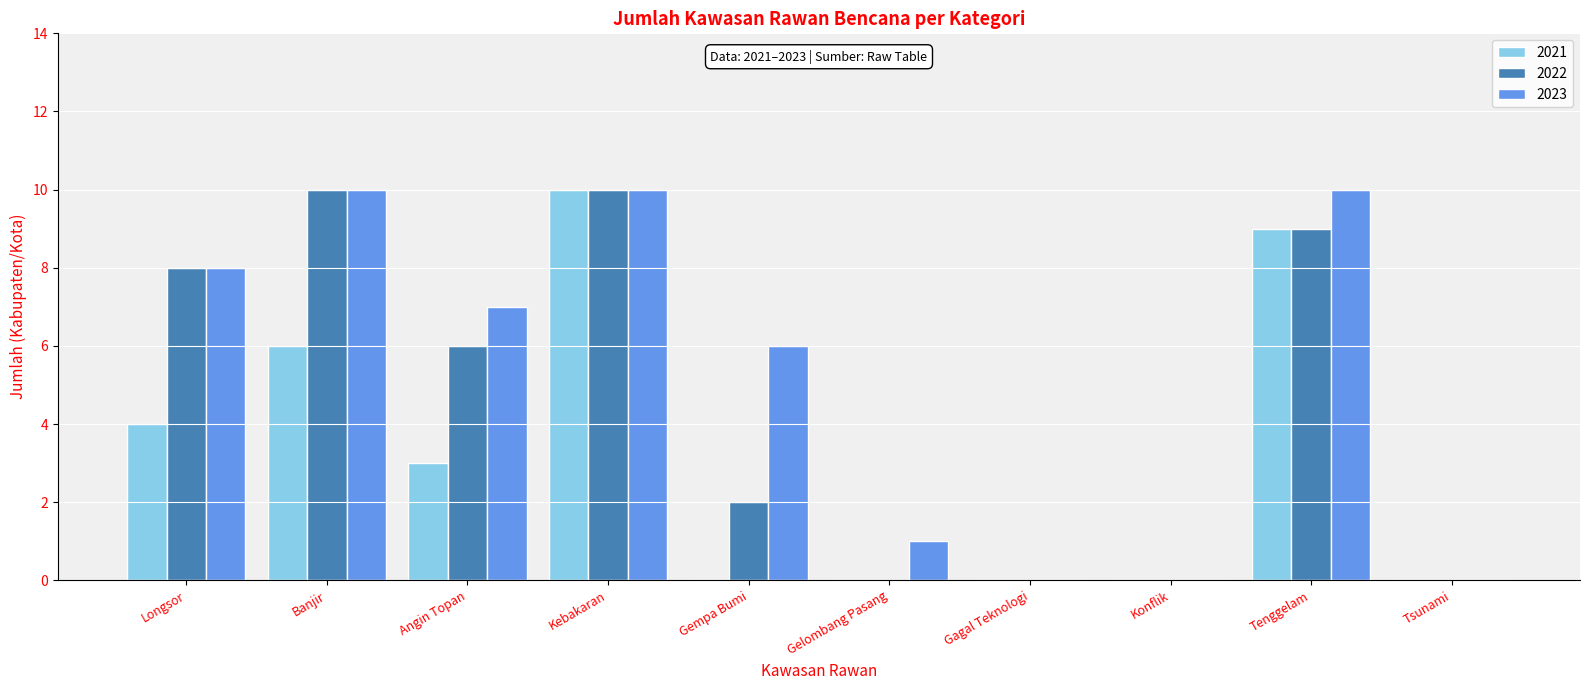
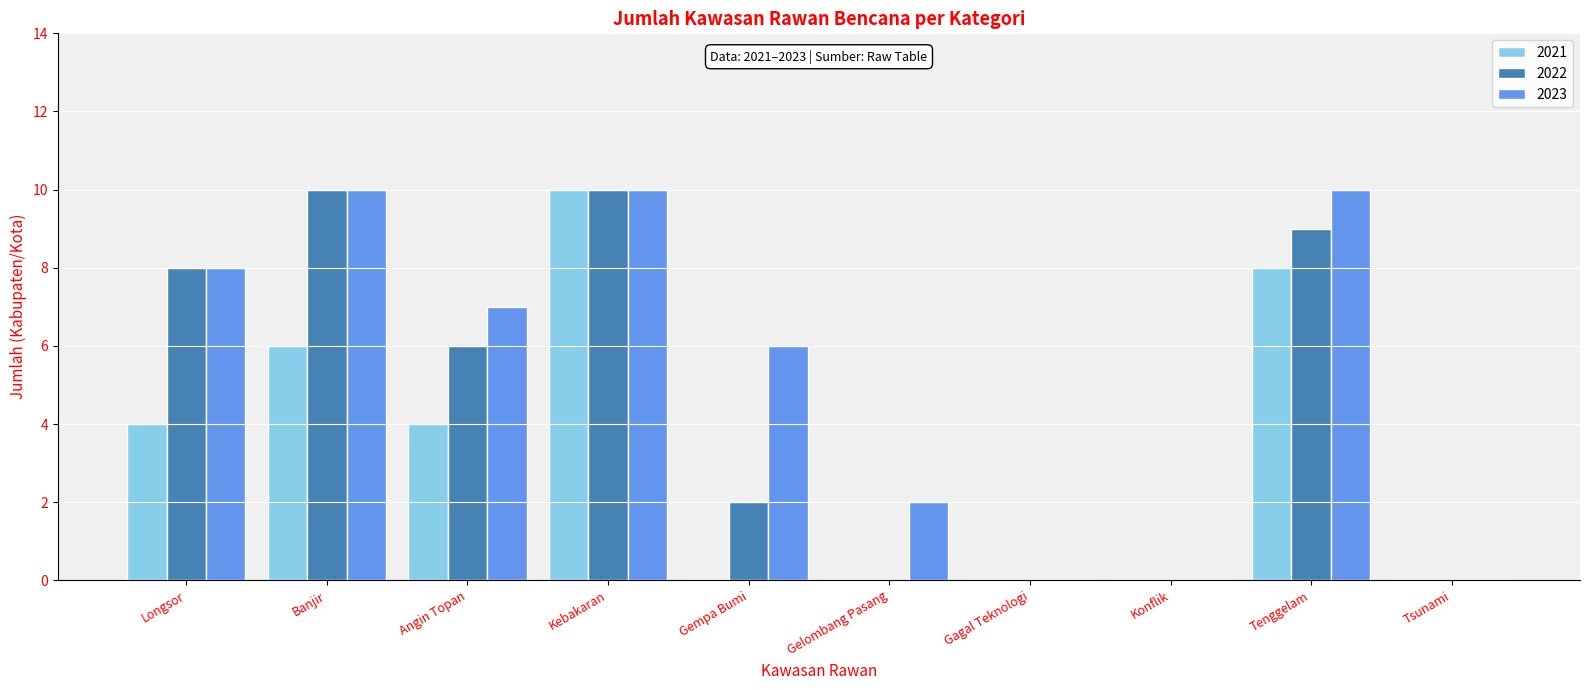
  {
    "2021": {
      "Longsor": 4,
      "Banjir": 6,
-     "Angin Topan": 3,
+     "Angin Topan": 4,
      "Kebakaran": 10,
      "Gempa Bumi": 0,
      "Gelombang Pasang": 0,
      "Gagal Teknologi": 0,
      "Konflik": 0,
-     "Tenggelam": 9,
+     "Tenggelam": 8,
      "Tsunami": 0
    },
    "2022": {
      "Longsor": 8,
      "Banjir": 10,
      "Angin Topan": 6,
      "Kebakaran": 10,
      "Gempa Bumi": 2,
      "Gelombang Pasang": 0,
      "Gagal Teknologi": 0,
      "Konflik": 0,
      "Tenggelam": 9,
      "Tsunami": 0
    },
    "2023": {
      "Longsor": 8,
      "Banjir": 10,
      "Angin Topan": 7,
      "Kebakaran": 10,
      "Gempa Bumi": 6,
-     "Gelombang Pasang": 1,
+     "Gelombang Pasang": 2,
      "Gagal Teknologi": 0,
      "Konflik": 0,
      "Tenggelam": 10,
      "Tsunami": 0
    }
  }
